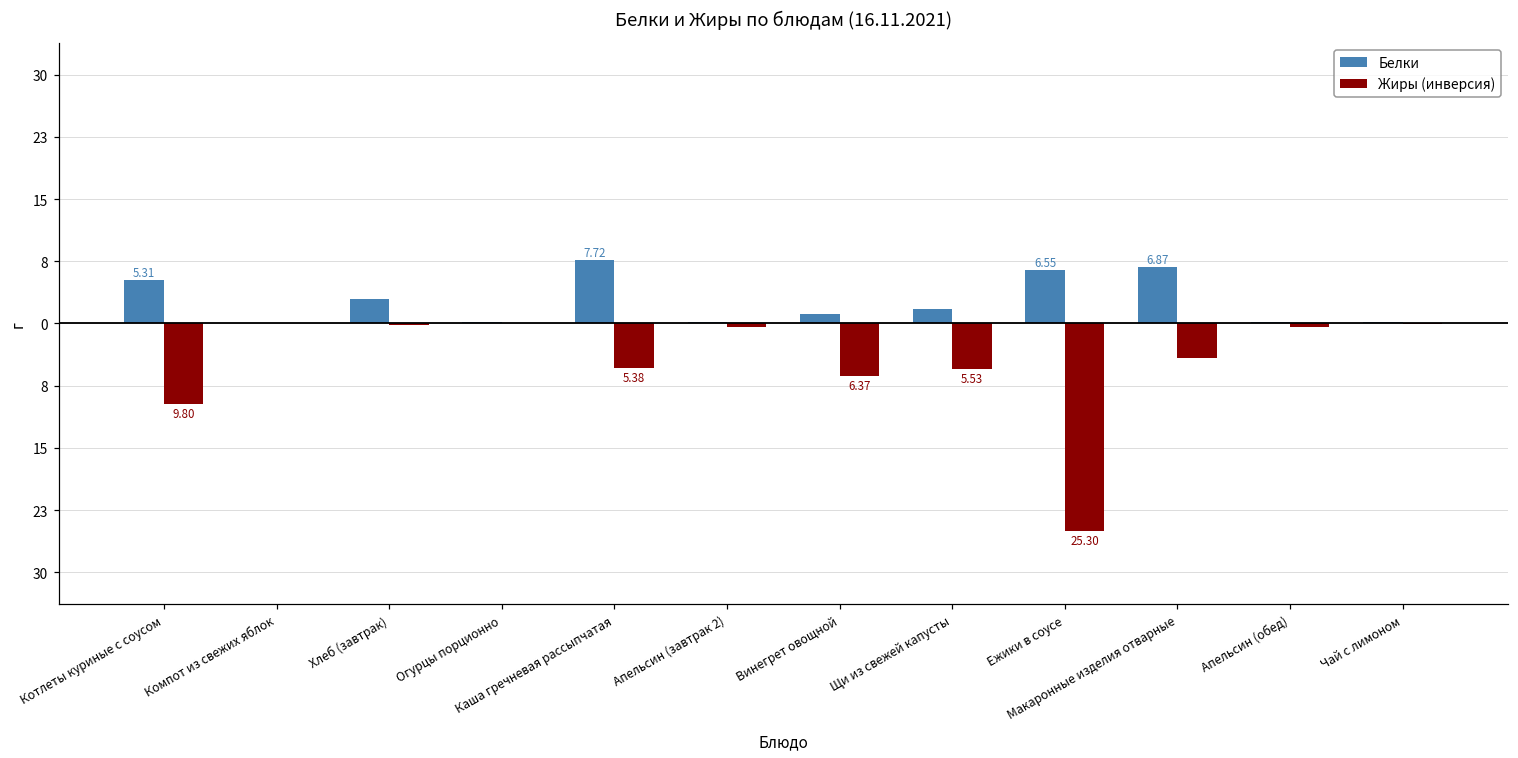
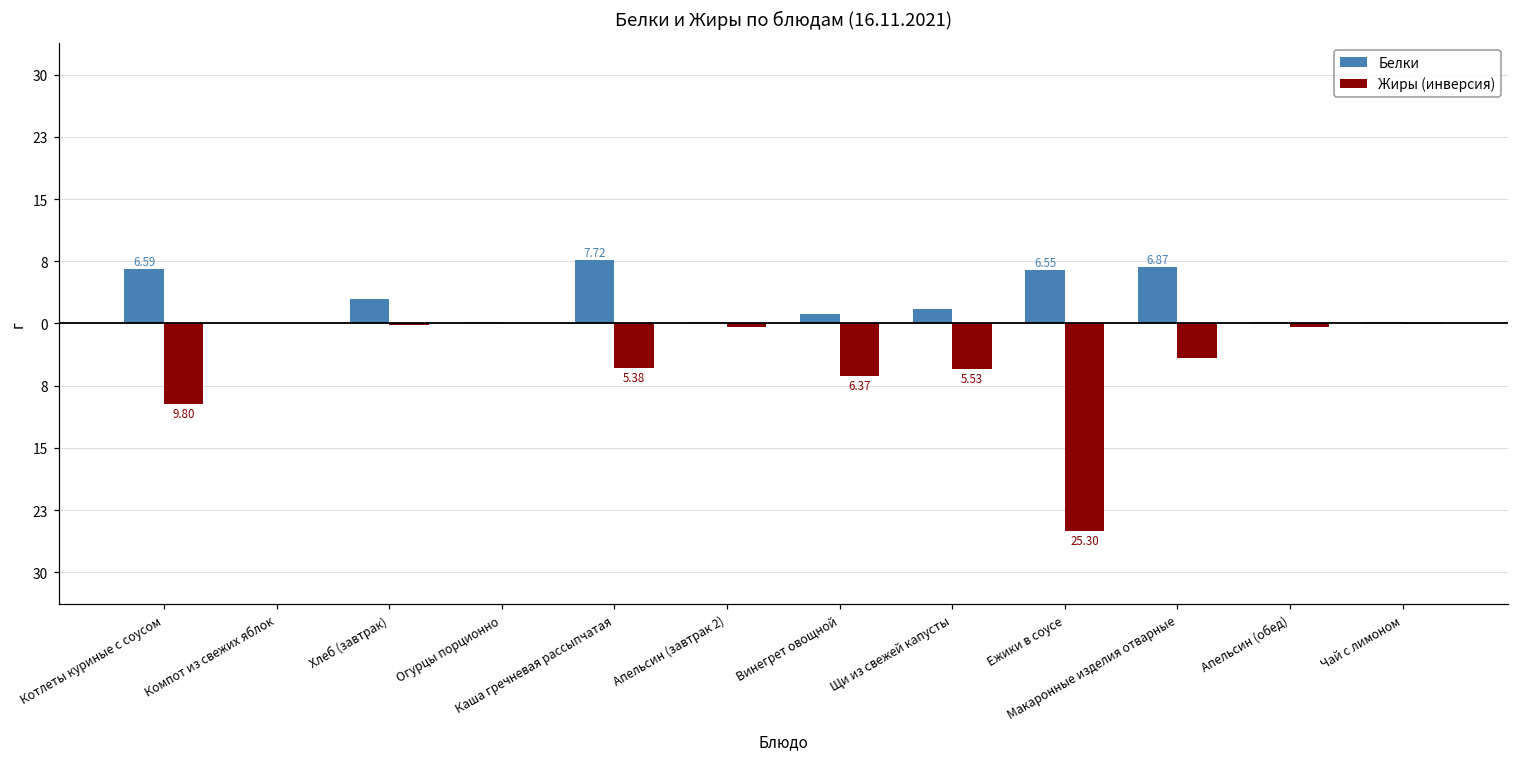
  {
    "Белки": {
-     "Котлеты куриные с соусом": 5.31,
+     "Котлеты куриные с соусом": 6.59,
      "Каша гречневая рассыпчатая": 7.72,
      "Ежики в соусе": 6.55,
      "Макаронные изделия отварные": 6.87
    }
  }
